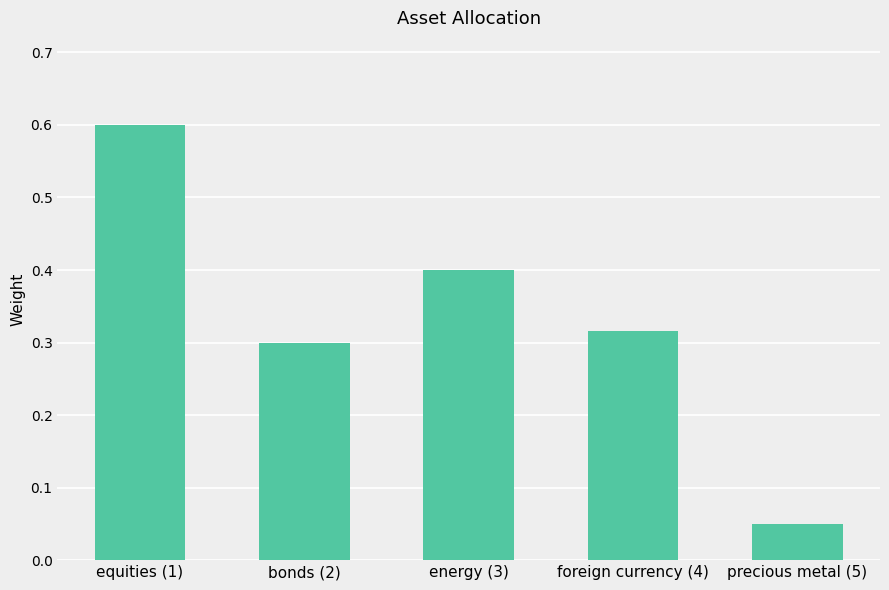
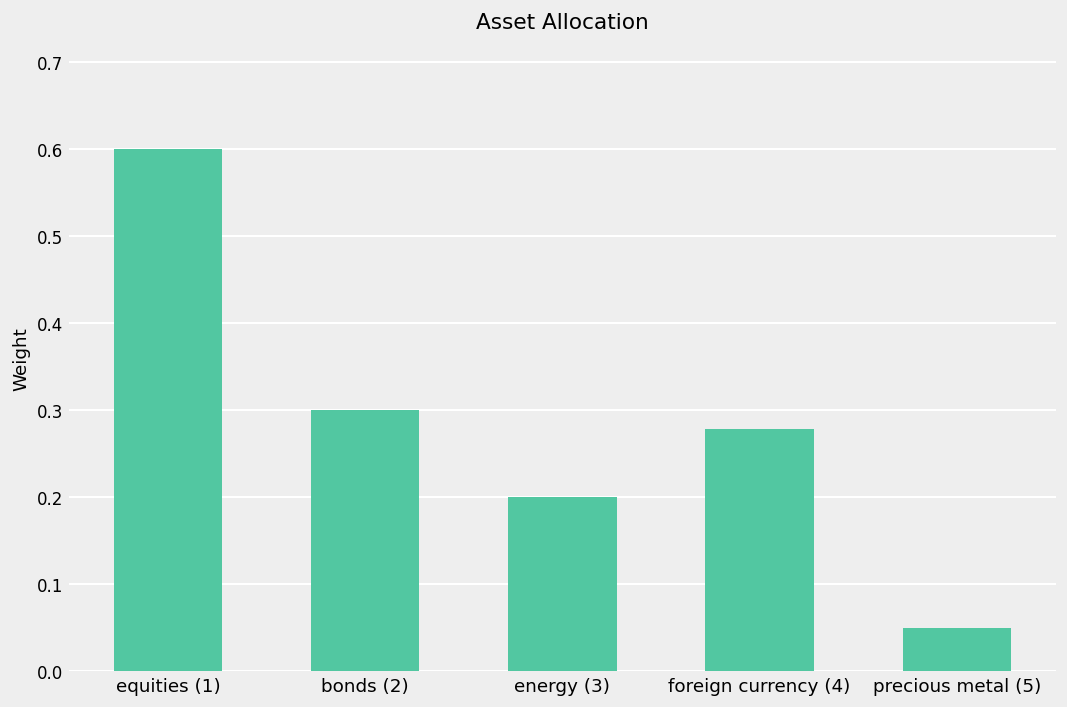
  {
    "equities (1)": 0.60,
    "bonds (2)": 0.30,
-   "energy (3)": 0.4,
-   "foreign currency (4)": 0.32,
+   "energy (3)": 0.2,
+   "foreign currency (4)": 0.28,
    "precious metal (5)": 0.05
  }
